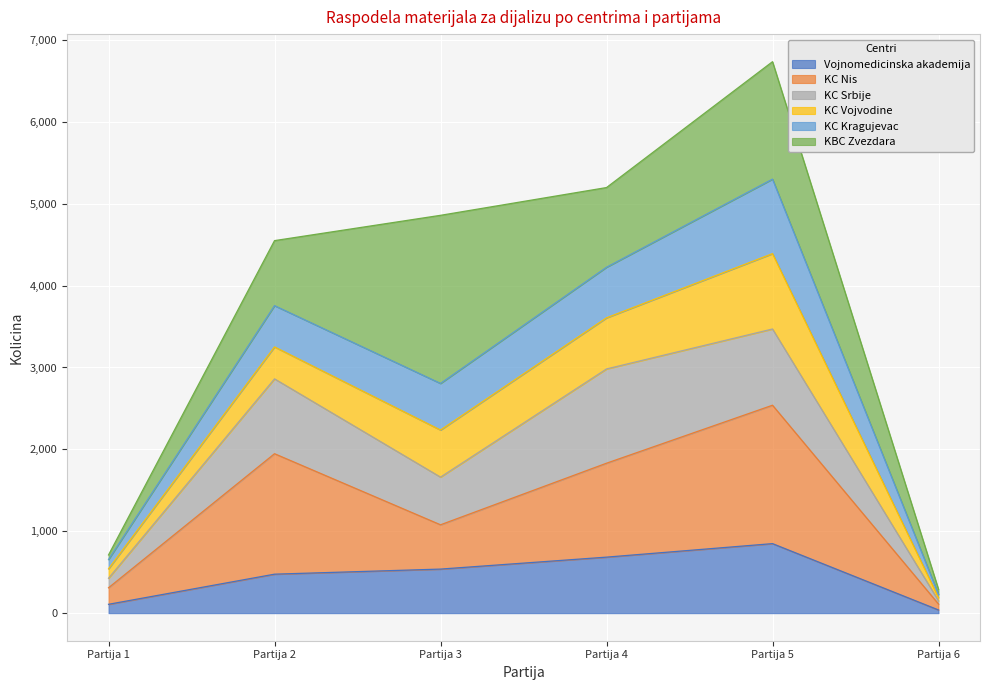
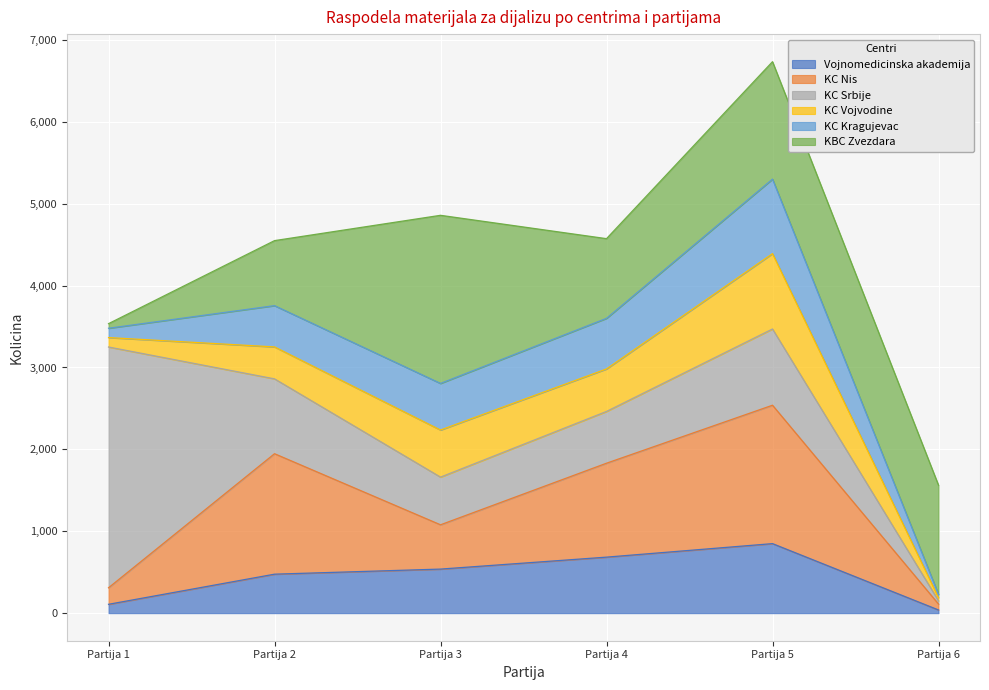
  {
    "KC Nis": {
      "Partija 1": "200",
      "Partija 2": "1,500",
      "Partija 3": "500",
      "Partija 4": "1,100",
      "Partija 5": "1,700",
      "Partija 6": "100"
    },
    "KC Srbije": {
-     "Partija 1": "100",
+     "Partija 1": "2,900",
      "Partija 2": "900",
      "Partija 3": "600",
-     "Partija 4": "1,200",
+     "Partija 4": "600",
      "Partija 5": "900",
      "Partija 6": "0"
    },
    "KC Vojvodine": {
      "Partija 1": "100",
      "Partija 2": "400",
      "Partija 3": "600",
-     "Partija 4": "600",
+     "Partija 4": "500",
      "Partija 5": "900",
      "Partija 6": "0"
    },
    "KBC Zvezdara": {
      "Partija 1": "100",
      "Partija 2": "800",
      "Partija 3": "2,100",
      "Partija 4": "1,000",
      "Partija 5": "1,400",
-     "Partija 6": "100"
+     "Partija 6": "1,300"
    }
  }
